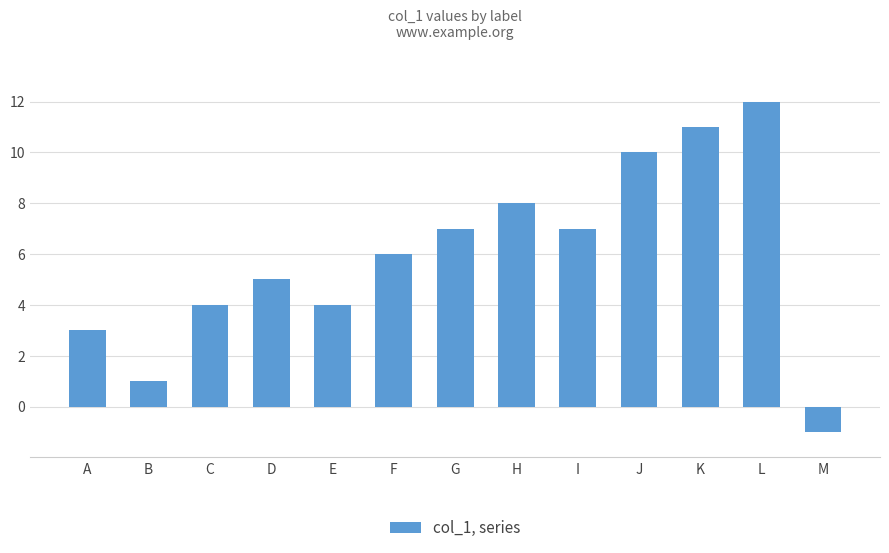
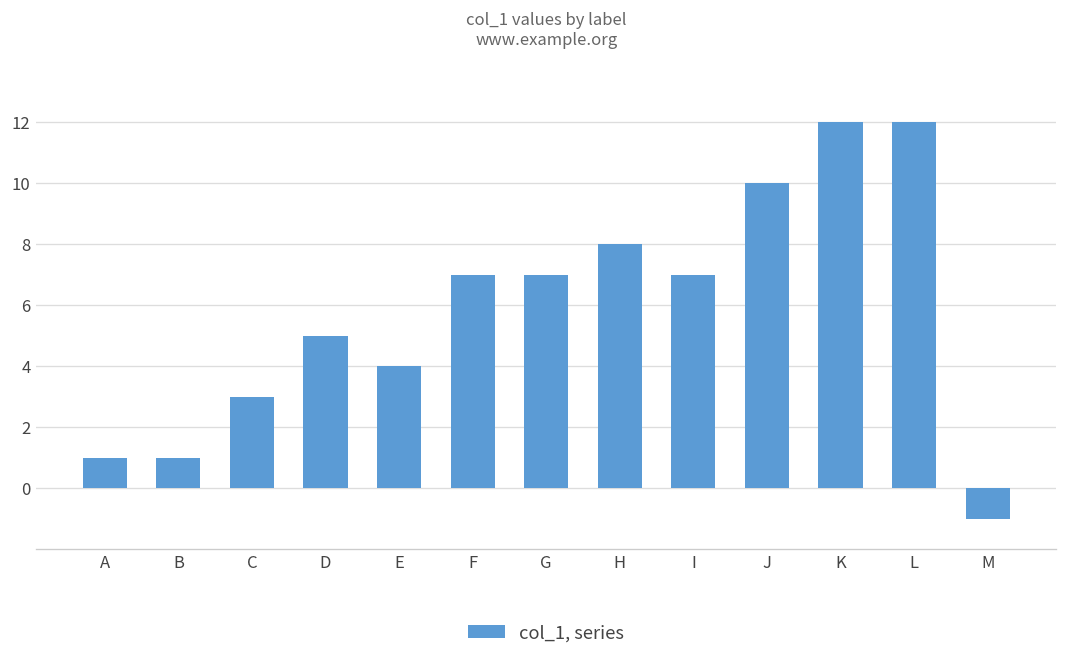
  {
-   "A": 3,
+   "A": 1,
    "B": 1,
-   "C": 4,
+   "C": 3,
    "D": 5,
    "E": 4,
-   "F": 6,
+   "F": 7,
    "G": 7,
    "H": 8,
    "I": 7,
    "J": 10,
-   "K": 11,
+   "K": 12,
    "L": 12,
    "M": -1
  }
